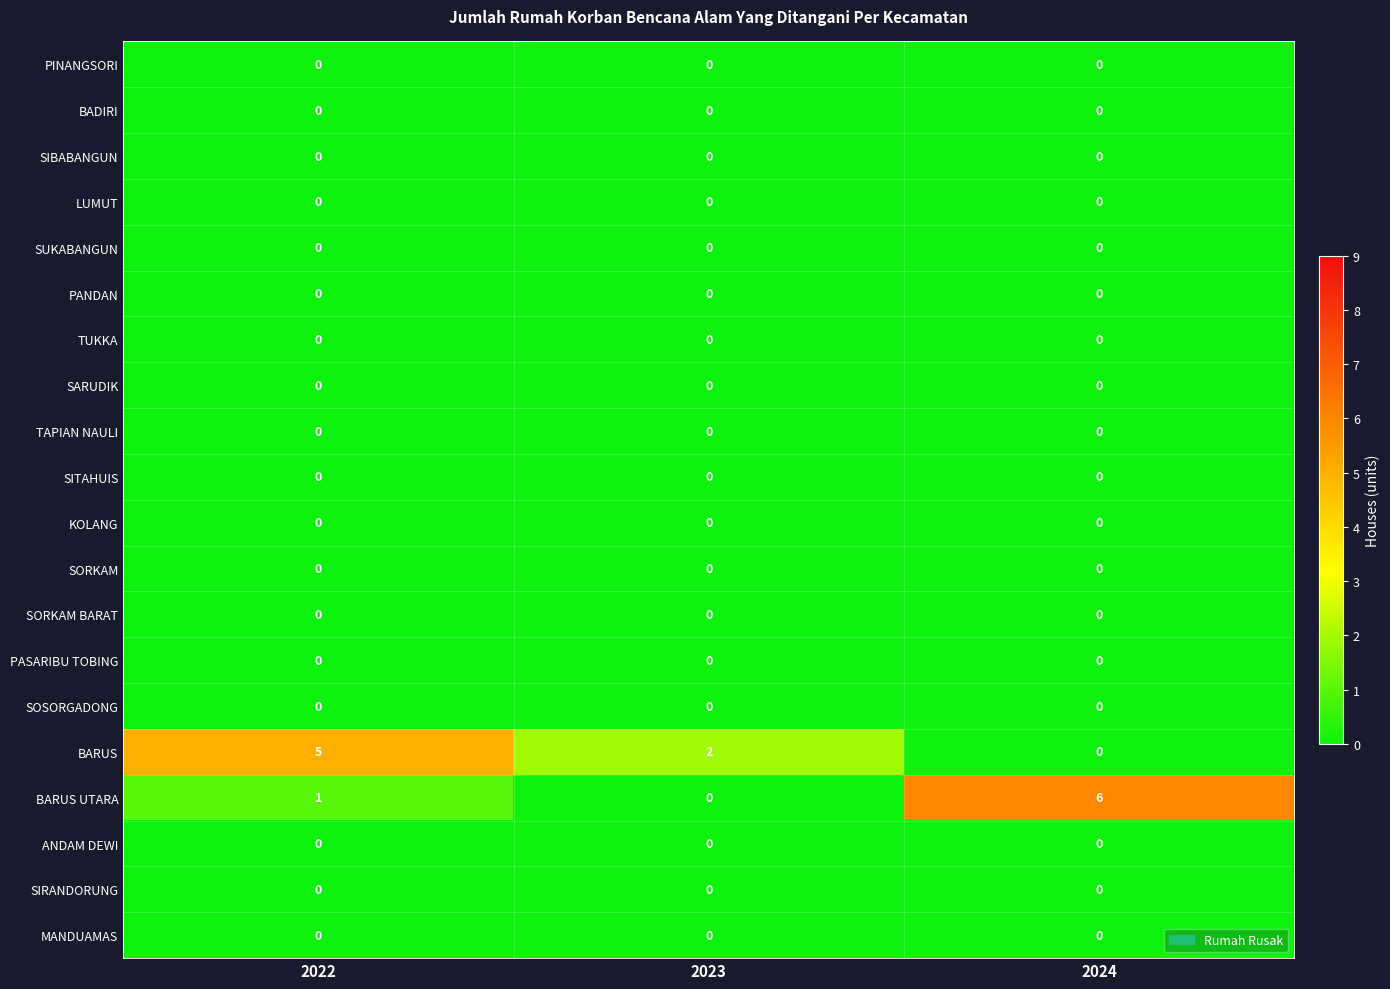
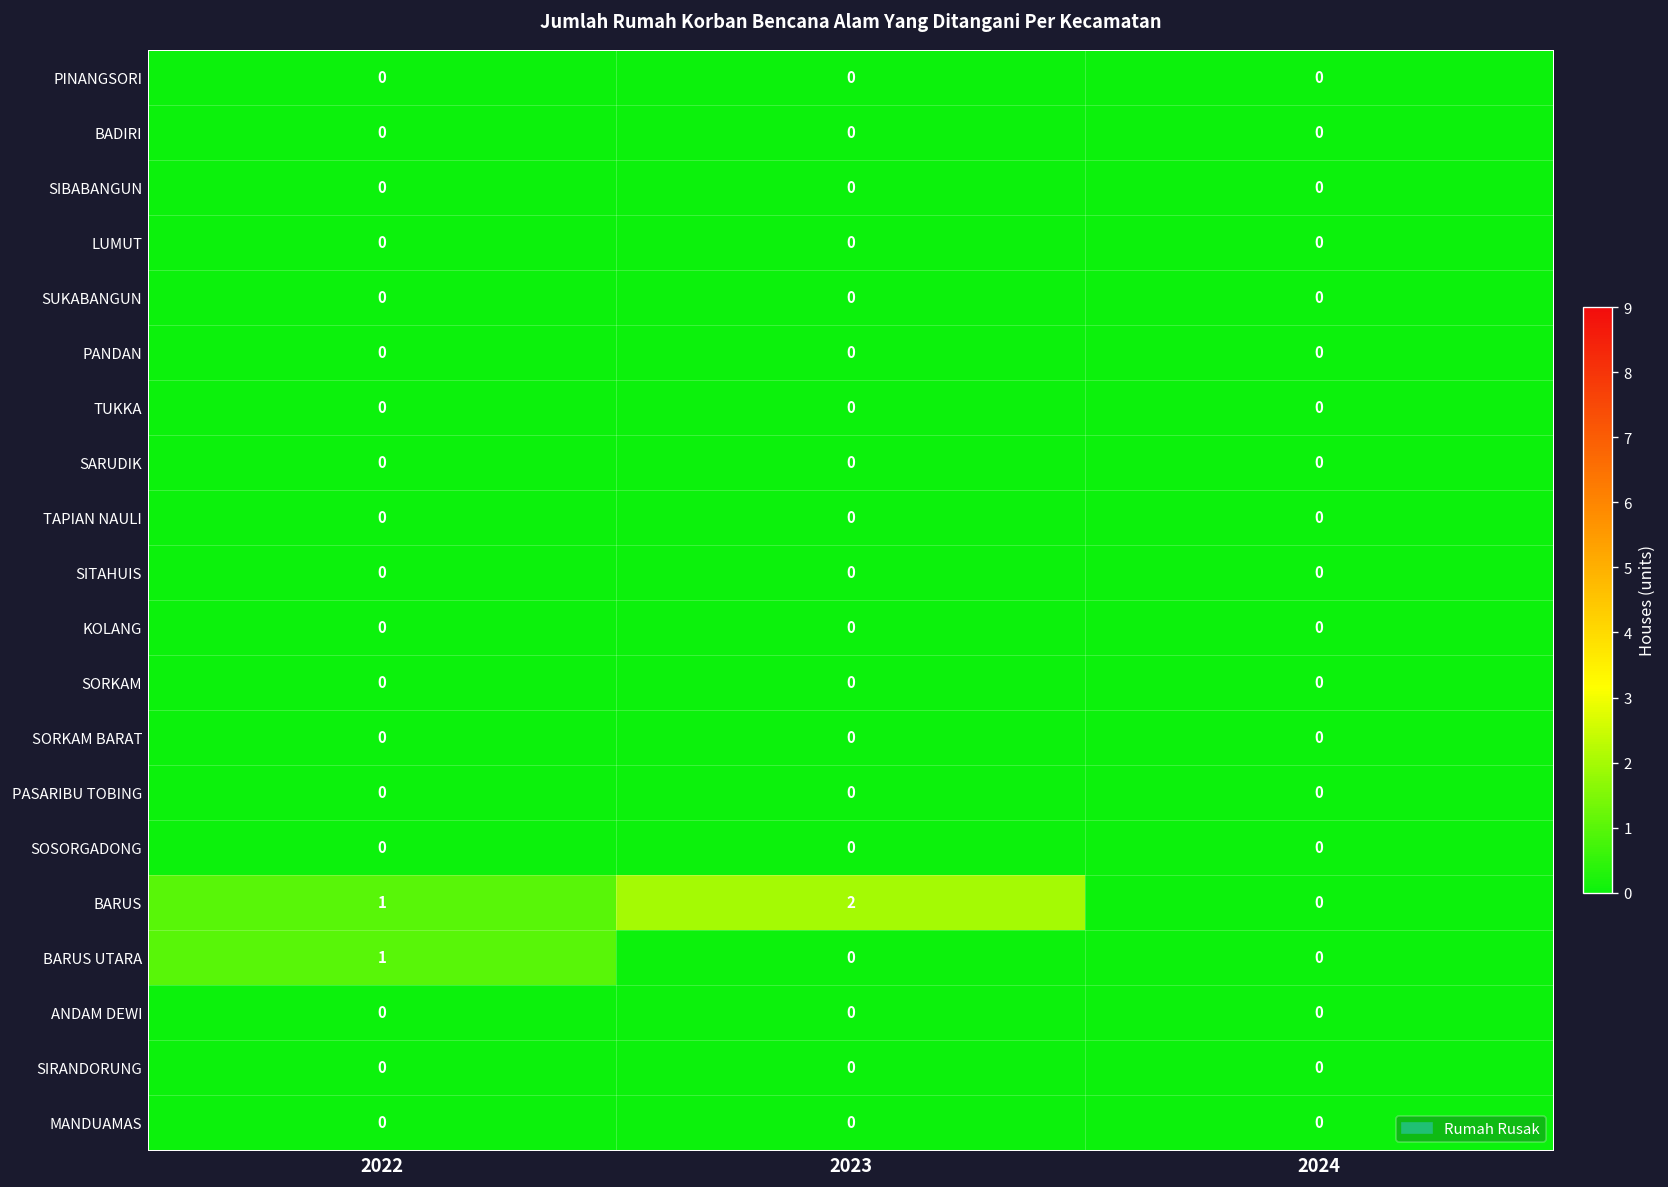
  {
    "PINANGSORI": {
      "2022": 0,
      "2023": 0,
      "2024": 0
    },
    "BADIRI": {
      "2022": 0,
      "2023": 0,
      "2024": 0
    },
    "SIBABANGUN": {
      "2022": 0,
      "2023": 0,
      "2024": 0
    },
    "LUMUT": {
      "2022": 0,
      "2023": 0,
      "2024": 0
    },
    "SUKABANGUN": {
      "2022": 0,
      "2023": 0,
      "2024": 0
    },
    "PANDAN": {
      "2022": 0,
      "2023": 0,
      "2024": 0
    },
    "TUKKA": {
      "2022": 0,
      "2023": 0,
      "2024": 0
    },
    "SARUDIK": {
      "2022": 0,
      "2023": 0,
      "2024": 0
    },
    "TAPIAN NAULI": {
      "2022": 0,
      "2023": 0,
      "2024": 0
    },
    "SITAHUIS": {
      "2022": 0,
      "2023": 0,
      "2024": 0
    },
    "KOLANG": {
      "2022": 0,
      "2023": 0,
      "2024": 0
    },
    "SORKAM": {
      "2022": 0,
      "2023": 0,
      "2024": 0
    },
    "SORKAM BARAT": {
      "2022": 0,
      "2023": 0,
      "2024": 0
    },
    "PASARIBU TOBING": {
      "2022": 0,
      "2023": 0,
      "2024": 0
    },
    "SOSORGADONG": {
      "2022": 0,
      "2023": 0,
      "2024": 0
    },
    "BARUS": {
-     "2022": 5,
+     "2022": 1,
      "2023": 2,
      "2024": 0
    },
    "BARUS UTARA": {
      "2022": 1,
      "2023": 0,
-     "2024": 6
+     "2024": 0
    },
    "ANDAM DEWI": {
      "2022": 0,
      "2023": 0,
      "2024": 0
    },
    "SIRANDORUNG": {
      "2022": 0,
      "2023": 0,
      "2024": 0
    },
    "MANDUAMAS": {
      "2022": 0,
      "2023": 0,
      "2024": 0
    }
  }
